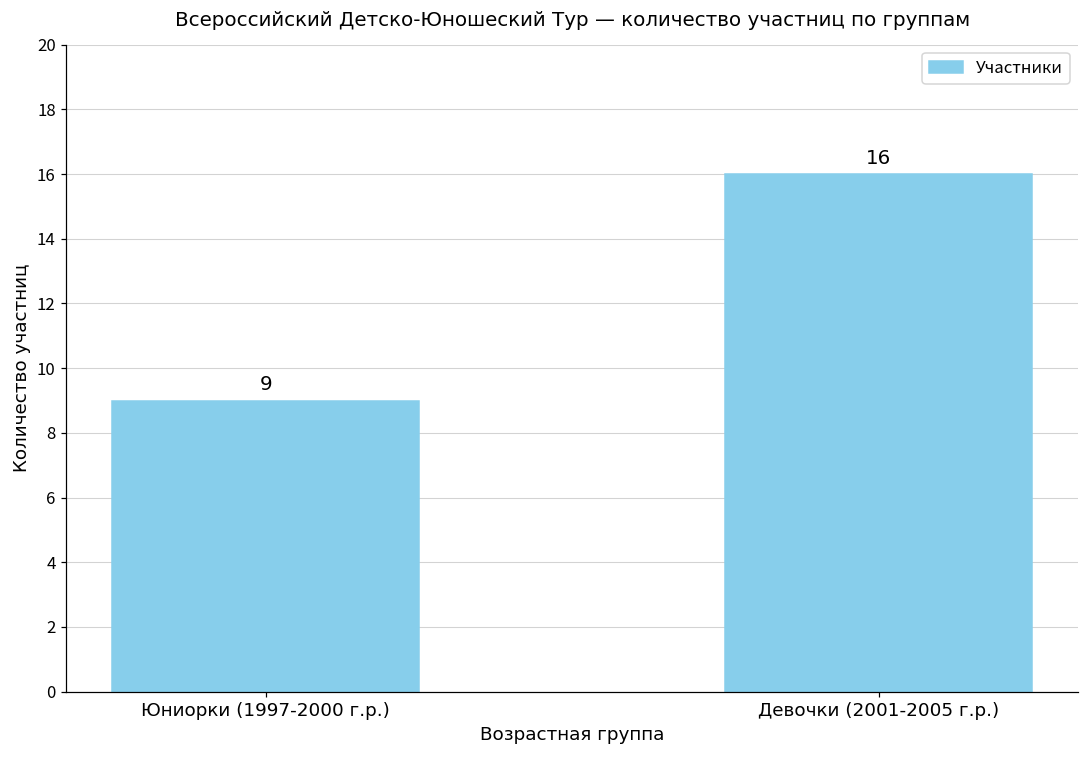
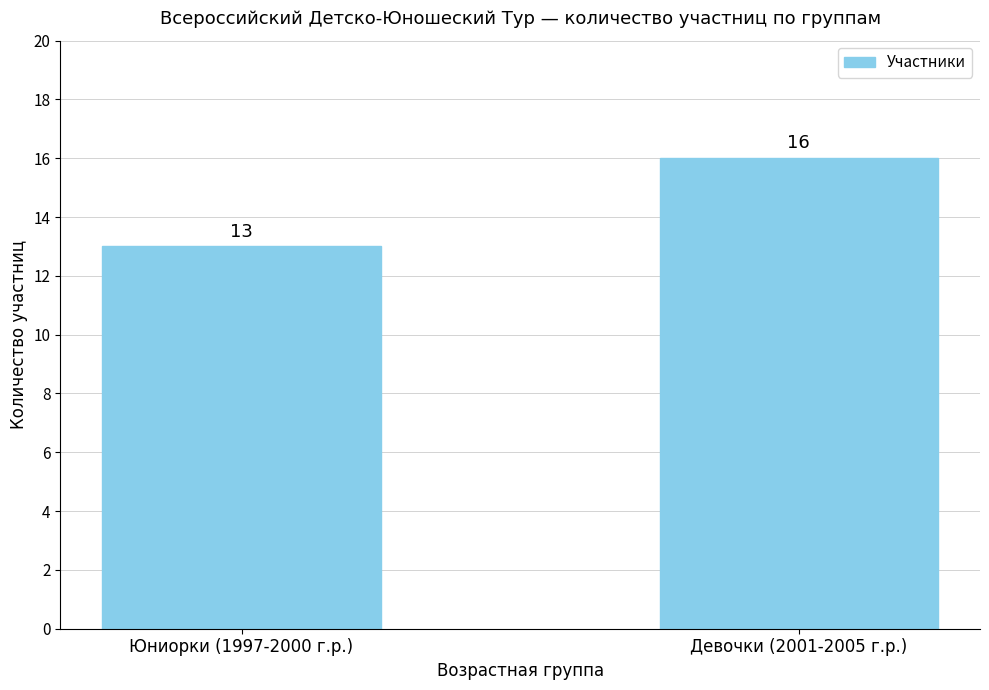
  {
-   "Юниорки (1997-2000 г.р.)": 9,
+   "Юниорки (1997-2000 г.р.)": 13,
    "Девочки (2001-2005 г.р.)": 16
  }
